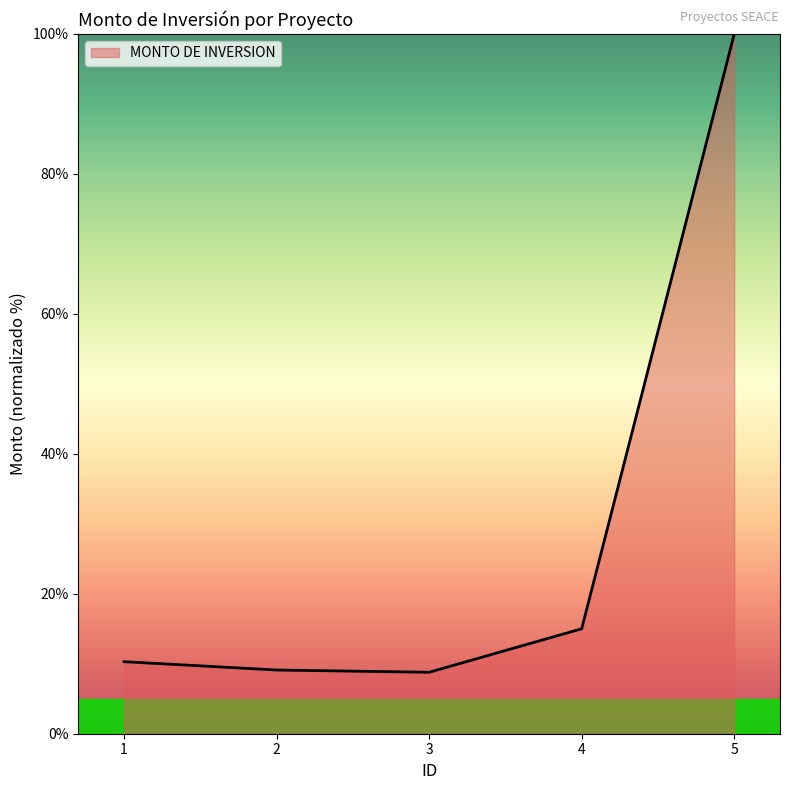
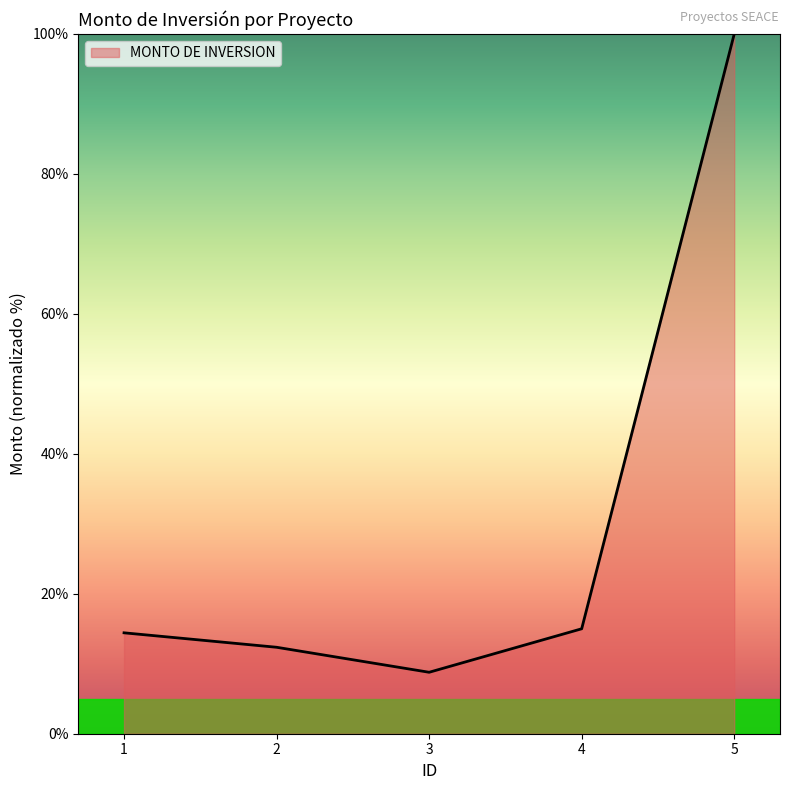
  {
-   "1": "10%",
-   "2": "9%",
+   "1": "14%",
+   "2": "12%",
    "3": "9%",
    "4": "15%",
    "5": "100%"
  }
